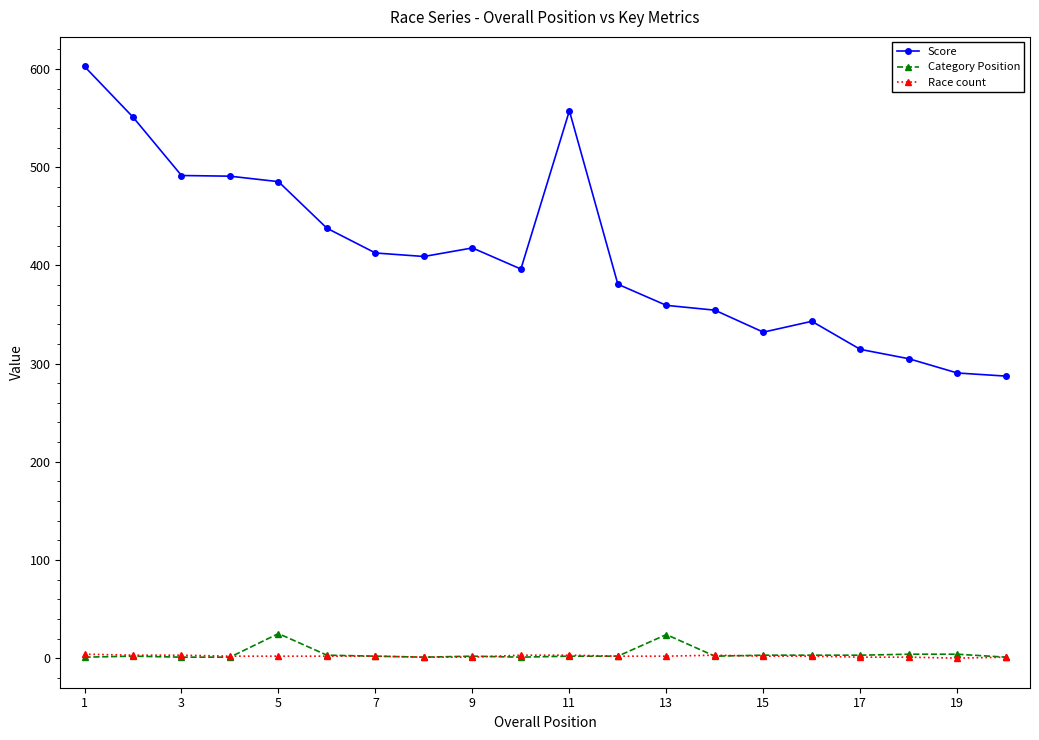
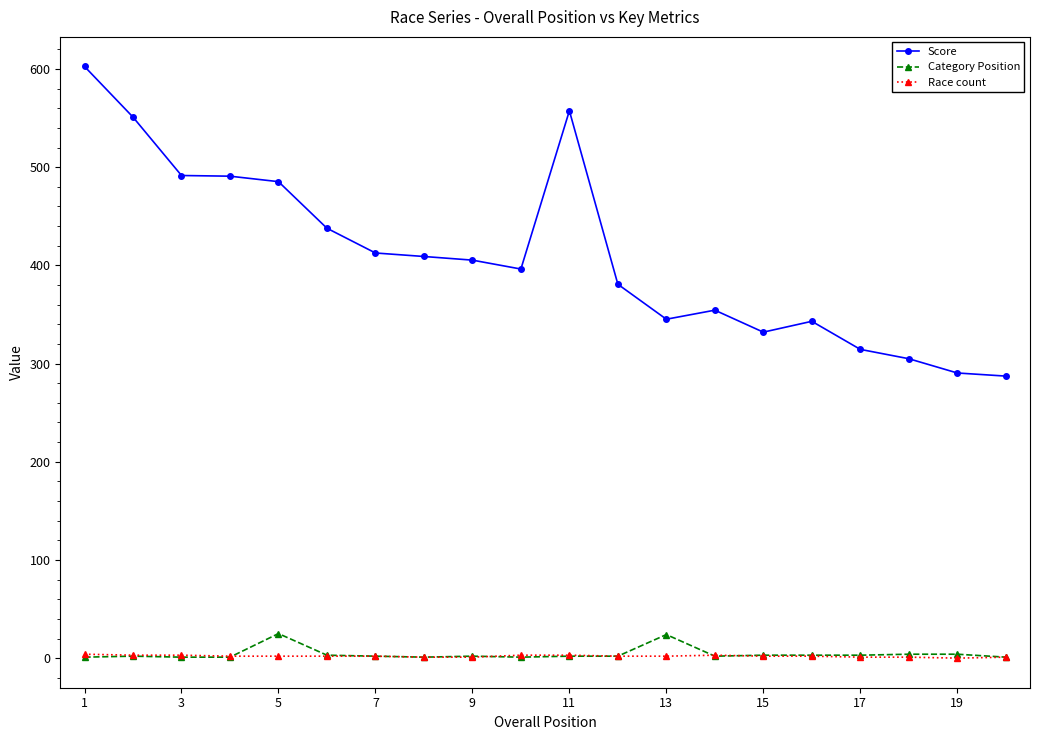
  {
    "Score": {
      "1": 600,
      "3": 490,
      "5": 490,
      "7": 410,
-     "9": 420,
+     "9": 410,
      "11": 560,
-     "13": 360,
+     "13": 350,
      "15": 330,
      "17": 310,
      "19": 290
    },
    "Category Position": {
      "1": 0,
      "5": 30,
      "13": 20,
      "19": 0
    },
    "Race count": {
      "1": 0,
      "5": 0,
      "13": 0,
      "19": 0
    }
  }
